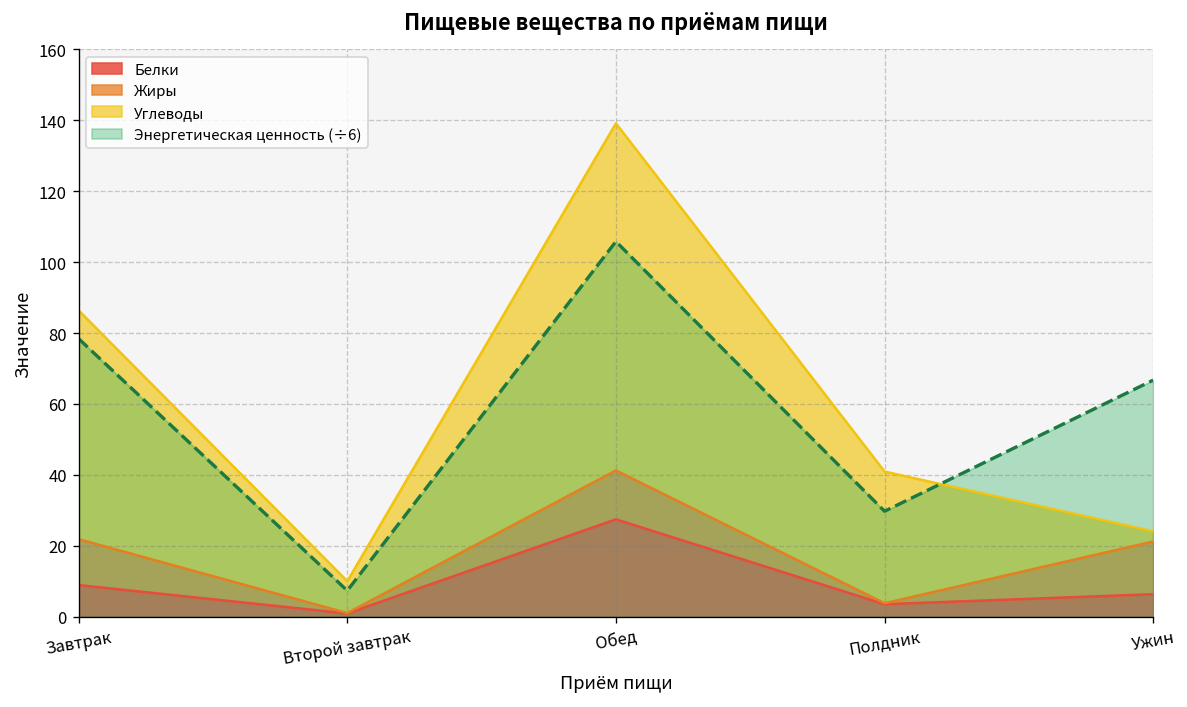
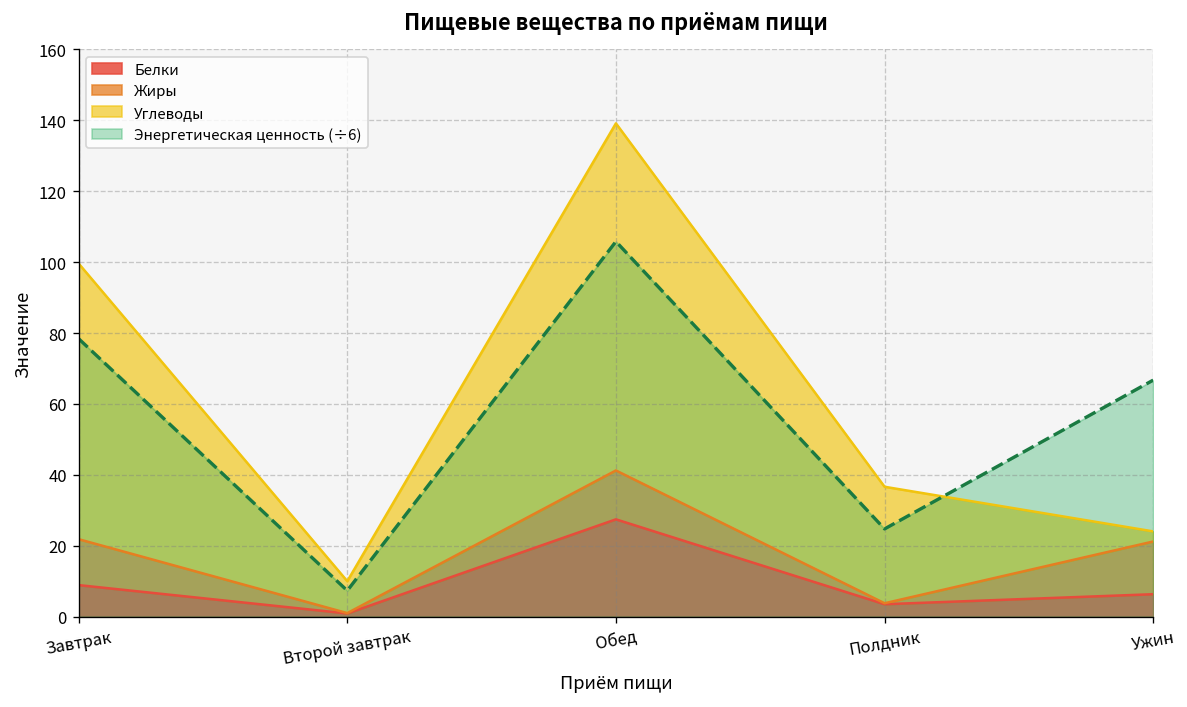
  {
    "Углеводы": {
-     "Завтрак": 65,
+     "Завтрак": 78,
      "Второй завтрак": 9,
      "Обед": 98,
-     "Полдник": 37,
+     "Полдник": 33,
      "Ужин": 3
    },
    "Энергетическая ценность (÷6)": {
      "Завтрак": 78,
      "Второй завтрак": 7,
      "Обед": 106,
-     "Полдник": 30,
+     "Полдник": 25,
      "Ужин": 67
    }
  }
